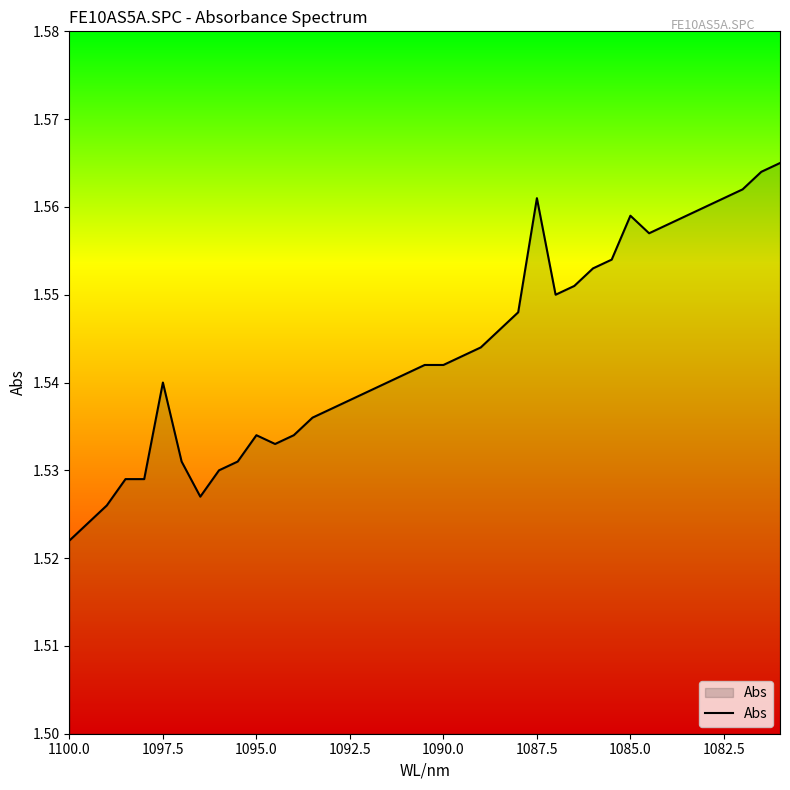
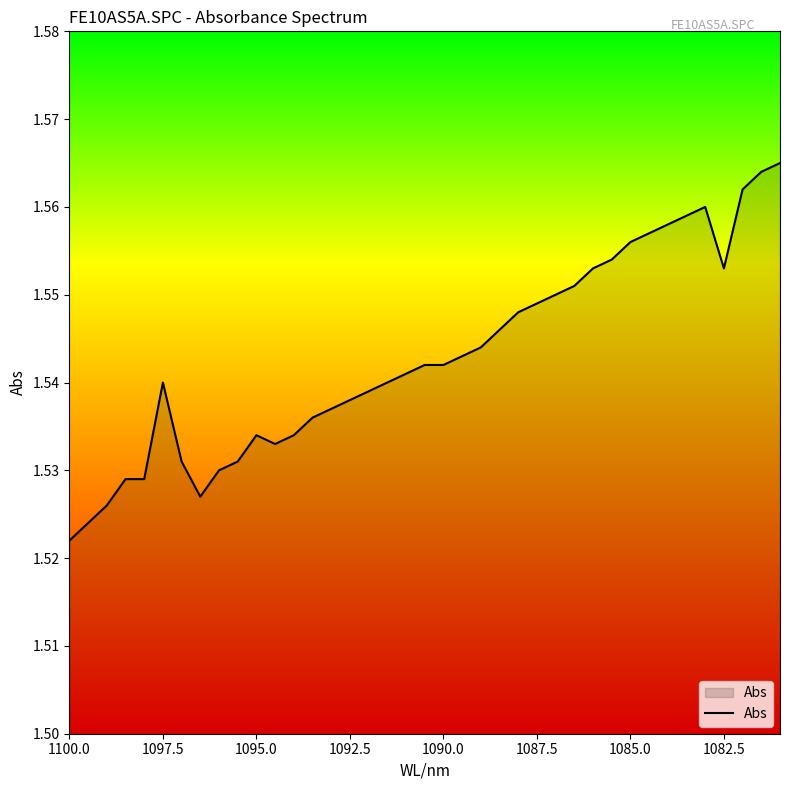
  {
    "1100.0": 1.522,
    "1097.5": 1.540,
    "1095.0": 1.534,
    "1092.5": 1.538,
    "1090.0": 1.542,
-   "1087.5": 1.561,
-   "1085.0": 1.559,
-   "1082.5": 1.561
+   "1087.5": 1.549,
+   "1085.0": 1.556,
+   "1082.5": 1.553
  }
